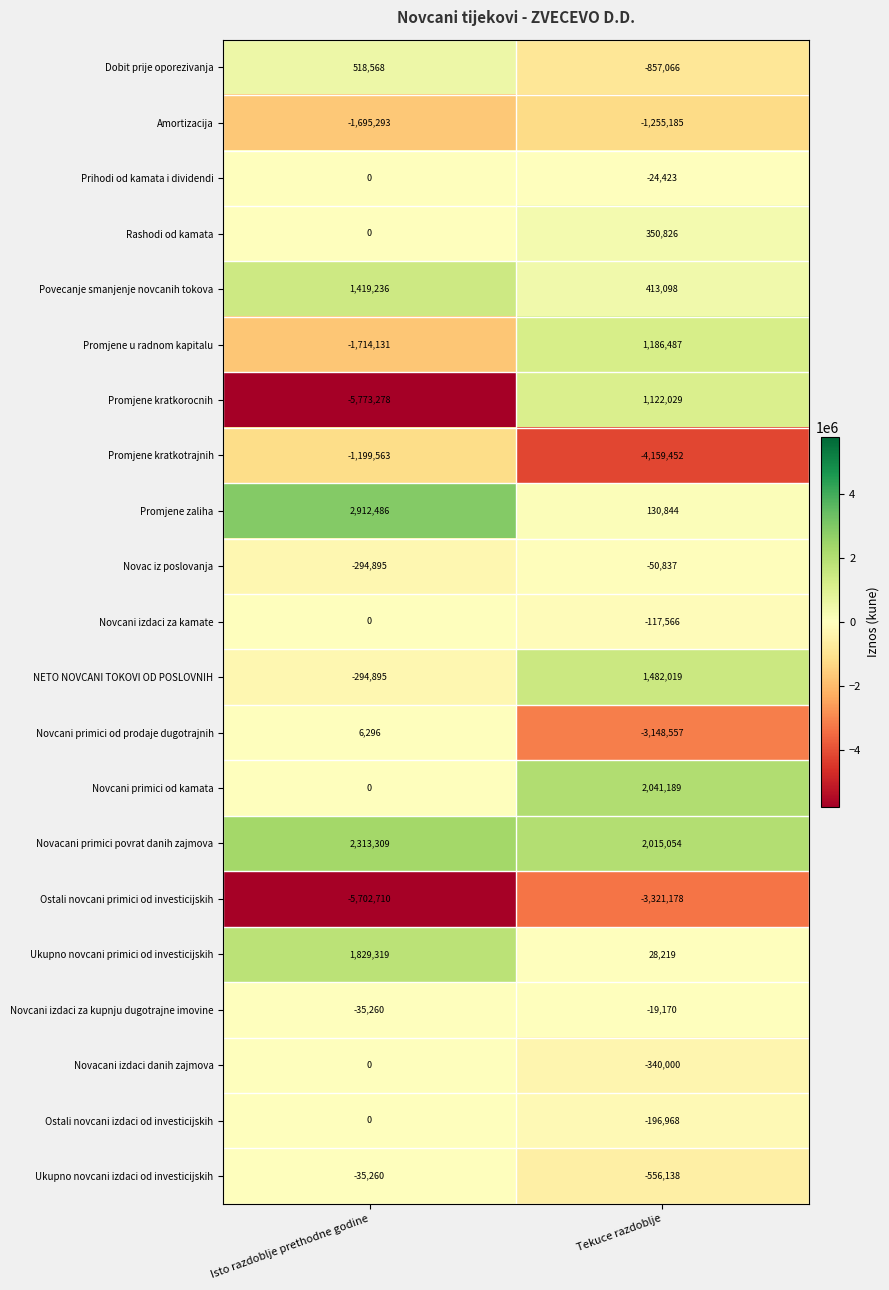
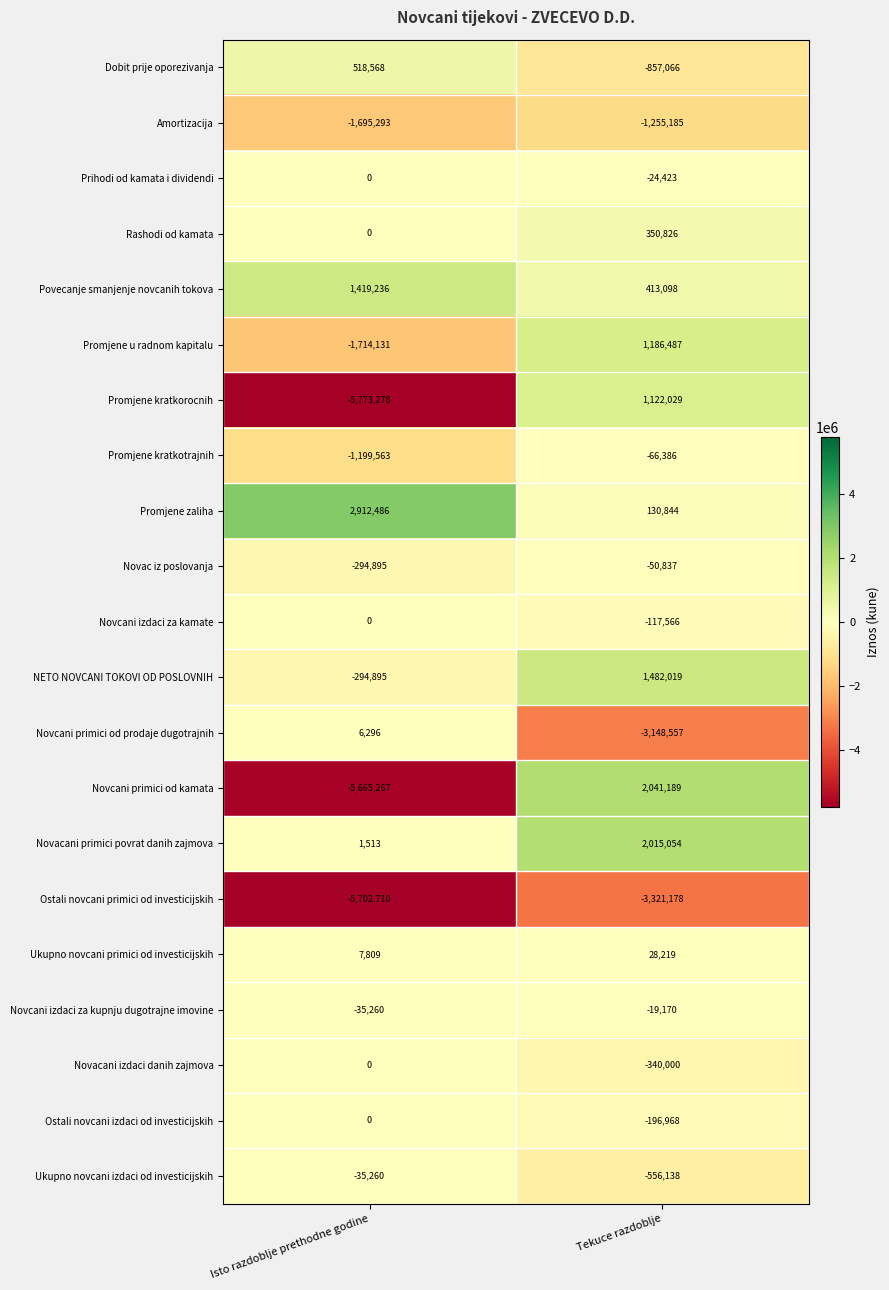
  {
    "Dobit prije oporezivanja": {
      "Isto razdoblje prethodne godine": "518,568",
      "Tekuce razdoblje": "-857,066"
    },
    "Amortizacija": {
      "Isto razdoblje prethodne godine": "-1,695,293",
      "Tekuce razdoblje": "-1,255,185"
    },
    "Prihodi od kamata i dividendi": {
      "Isto razdoblje prethodne godine": "0",
      "Tekuce razdoblje": "-24,423"
    },
    "Rashodi od kamata": {
      "Isto razdoblje prethodne godine": "0",
      "Tekuce razdoblje": "350,826"
    },
    "Povecanje smanjenje novcanih tokova": {
      "Isto razdoblje prethodne godine": "1,419,236",
      "Tekuce razdoblje": "413,098"
    },
    "Promjene u radnom kapitalu": {
      "Isto razdoblje prethodne godine": "-1,714,131",
      "Tekuce razdoblje": "1,186,487"
    },
    "Promjene kratkorocnih": {
      "Isto razdoblje prethodne godine": "-5,773,278",
      "Tekuce razdoblje": "1,122,029"
    },
    "Promjene kratkotrajnih": {
      "Isto razdoblje prethodne godine": "-1,199,563",
-     "Tekuce razdoblje": "-4,159,452"
+     "Tekuce razdoblje": "-66,386"
    },
    "Promjene zaliha": {
      "Isto razdoblje prethodne godine": "2,912,486",
      "Tekuce razdoblje": "130,844"
    },
    "Novac iz poslovanja": {
      "Isto razdoblje prethodne godine": "-294,895",
      "Tekuce razdoblje": "-50,837"
    },
    "Novcani izdaci za kamate": {
      "Isto razdoblje prethodne godine": "0",
      "Tekuce razdoblje": "-117,566"
    },
    "NETO NOVCANI TOKOVI OD POSLOVNIH": {
      "Isto razdoblje prethodne godine": "-294,895",
      "Tekuce razdoblje": "1,482,019"
    },
    "Novcani primici od prodaje dugotrajnih": {
      "Isto razdoblje prethodne godine": "6,296",
      "Tekuce razdoblje": "-3,148,557"
    },
    "Novcani primici od kamata": {
-     "Isto razdoblje prethodne godine": "0",
+     "Isto razdoblje prethodne godine": "-5,665,267",
      "Tekuce razdoblje": "2,041,189"
    },
    "Novacani primici povrat danih zajmova": {
-     "Isto razdoblje prethodne godine": "2,313,309",
+     "Isto razdoblje prethodne godine": "1,513",
      "Tekuce razdoblje": "2,015,054"
    },
    "Ostali novcani primici od investicijskih": {
      "Isto razdoblje prethodne godine": "-5,702,710",
      "Tekuce razdoblje": "-3,321,178"
    },
    "Ukupno novcani primici od investicijskih": {
-     "Isto razdoblje prethodne godine": "1,829,319",
+     "Isto razdoblje prethodne godine": "7,809",
      "Tekuce razdoblje": "28,219"
    },
    "Novcani izdaci za kupnju dugotrajne imovine": {
      "Isto razdoblje prethodne godine": "-35,260",
      "Tekuce razdoblje": "-19,170"
    },
    "Novacani izdaci danih zajmova": {
      "Isto razdoblje prethodne godine": "0",
      "Tekuce razdoblje": "-340,000"
    },
    "Ostali novcani izdaci od investicijskih": {
      "Isto razdoblje prethodne godine": "0",
      "Tekuce razdoblje": "-196,968"
    },
    "Ukupno novcani izdaci od investicijskih": {
      "Isto razdoblje prethodne godine": "-35,260",
      "Tekuce razdoblje": "-556,138"
    }
  }
